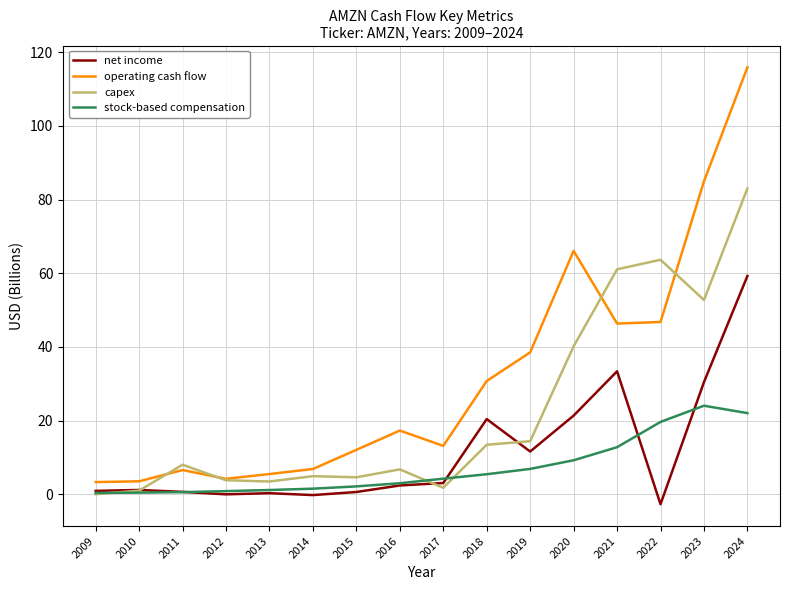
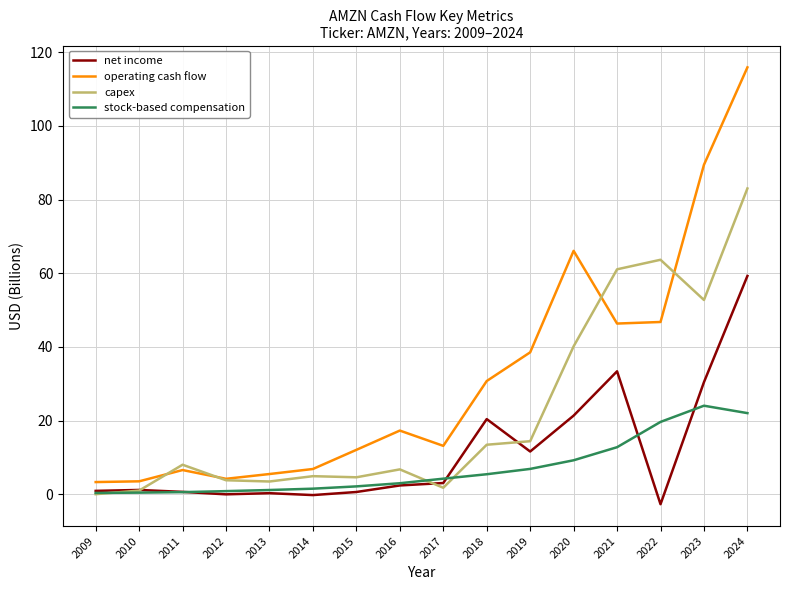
  {
    "net income": {
      "2012": 0,
      "2013": 0,
      "2014": 0,
      "2015": 1,
      "2017": 3,
      "2018": 20,
      "2019": 12,
      "2020": 21,
      "2021": 33,
      "2022": -3,
      "2023": 30,
      "2024": 59
    },
    "operating cash flow": {
      "2009": 3,
      "2010": 3,
      "2011": 7,
      "2013": 5,
      "2014": 7,
      "2015": 12,
      "2016": 17,
      "2017": 13,
      "2018": 31,
      "2019": 39,
      "2020": 66,
      "2021": 46,
      "2022": 47,
-     "2023": 85,
+     "2023": 89,
      "2024": 116
    },
    "capex": {
      "2011": 8,
      "2013": 3,
      "2014": 5,
      "2015": 5,
      "2016": 7,
      "2017": 2,
      "2018": 13,
      "2019": 14,
      "2020": 40,
      "2021": 61,
      "2022": 64,
      "2023": 53,
      "2024": 83
    },
    "stock-based compensation": {
      "2012": 1,
      "2013": 1,
      "2014": 1,
      "2015": 2,
      "2017": 4,
      "2018": 5,
      "2019": 7,
      "2020": 9,
      "2021": 13,
      "2022": 20,
      "2023": 24,
      "2024": 22
    }
  }
